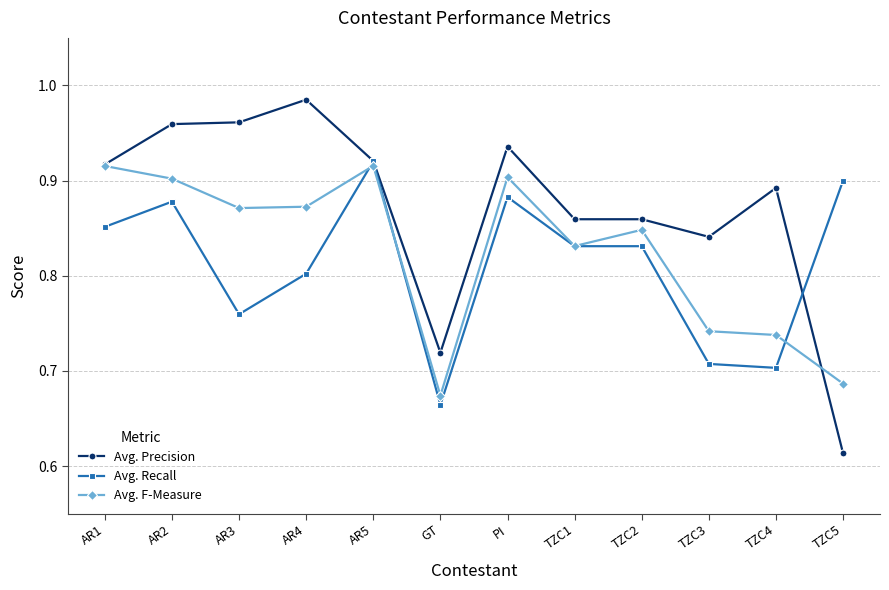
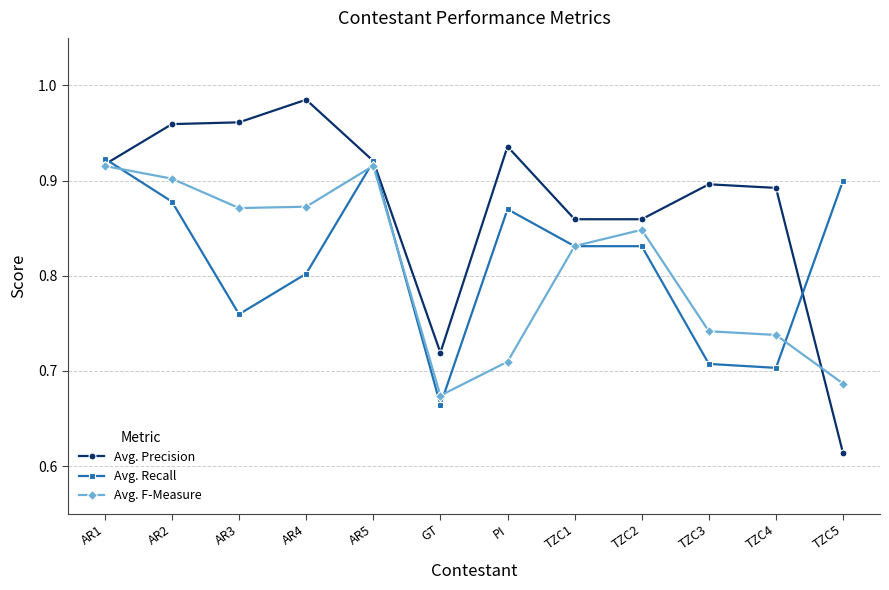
  {
    "Avg. Precision": {
      "AR2": 0.96,
      "AR3": 0.96,
      "AR4": 0.99,
      "GT": 0.72,
      "PI": 0.94,
      "TZC1": 0.86,
      "TZC2": 0.86,
-     "TZC3": 0.84,
+     "TZC3": 0.90,
      "TZC4": 0.89,
      "TZC5": 0.61
    },
    "Avg. Recall": {
-     "AR1": 0.85,
+     "AR1": 0.92,
      "AR2": 0.88,
      "AR3": 0.76,
      "AR4": 0.80,
      "GT": 0.66,
-     "PI": 0.88,
+     "PI": 0.87,
      "TZC2": 0.83,
      "TZC3": 0.71,
      "TZC4": 0.70,
      "TZC5": 0.90
    },
    "Avg. F-Measure": {
      "AR2": 0.90,
      "AR3": 0.87,
      "AR4": 0.87,
      "AR5": 0.92,
      "GT": 0.67,
-     "PI": 0.90,
+     "PI": 0.71,
      "TZC2": 0.85,
      "TZC3": 0.74,
      "TZC4": 0.74,
      "TZC5": 0.69
    }
  }
